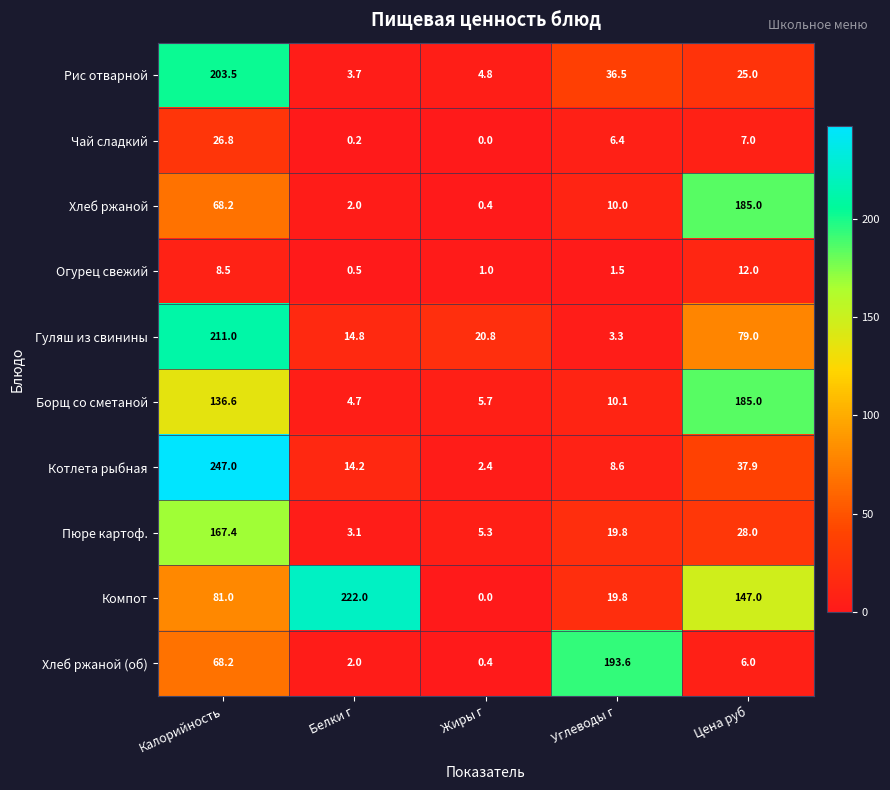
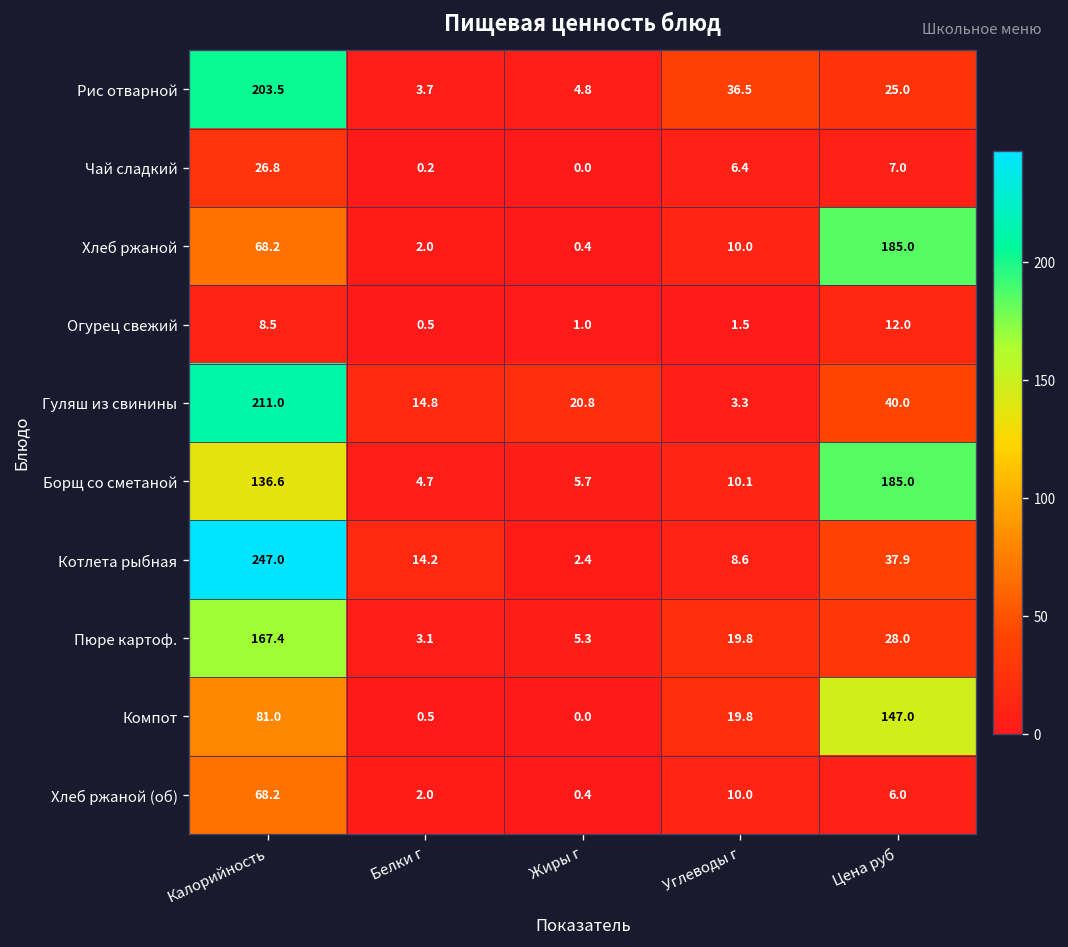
  {
    "Рис отварной": {
      "Калорийность": 203.5,
      "Белки г": 3.7,
      "Жиры г": 4.8,
      "Углеводы г": 36.5,
      "Цена руб": 25.0
    },
    "Чай сладкий": {
      "Калорийность": 26.8,
      "Белки г": 0.2,
      "Жиры г": 0.0,
      "Углеводы г": 6.4,
      "Цена руб": 7.0
    },
    "Хлеб ржаной": {
      "Калорийность": 68.2,
      "Белки г": 2.0,
      "Жиры г": 0.4,
      "Углеводы г": 10.0,
      "Цена руб": 185.0
    },
    "Огурец свежий": {
      "Калорийность": 8.5,
      "Белки г": 0.5,
      "Жиры г": 1.0,
      "Углеводы г": 1.5,
      "Цена руб": 12.0
    },
    "Гуляш из свинины": {
      "Калорийность": 211.0,
      "Белки г": 14.8,
      "Жиры г": 20.8,
      "Углеводы г": 3.3,
-     "Цена руб": 79.0
+     "Цена руб": 40.0
    },
    "Борщ со сметаной": {
      "Калорийность": 136.6,
      "Белки г": 4.7,
      "Жиры г": 5.7,
      "Углеводы г": 10.1,
      "Цена руб": 185.0
    },
    "Котлета рыбная": {
      "Калорийность": 247.0,
      "Белки г": 14.2,
      "Жиры г": 2.4,
      "Углеводы г": 8.6,
      "Цена руб": 37.9
    },
    "Пюре картоф.": {
      "Калорийность": 167.4,
      "Белки г": 3.1,
      "Жиры г": 5.3,
      "Углеводы г": 19.8,
      "Цена руб": 28.0
    },
    "Компот": {
      "Калорийность": 81.0,
-     "Белки г": 222.0,
+     "Белки г": 0.5,
      "Жиры г": 0.0,
      "Углеводы г": 19.8,
      "Цена руб": 147.0
    },
    "Хлеб ржаной (об)": {
      "Калорийность": 68.2,
      "Белки г": 2.0,
      "Жиры г": 0.4,
-     "Углеводы г": 193.6,
+     "Углеводы г": 10.0,
      "Цена руб": 6.0
    }
  }
